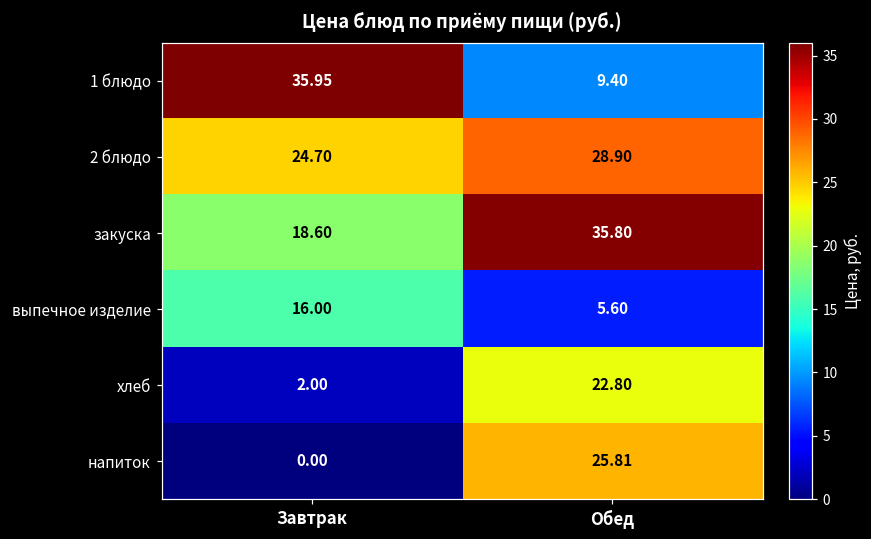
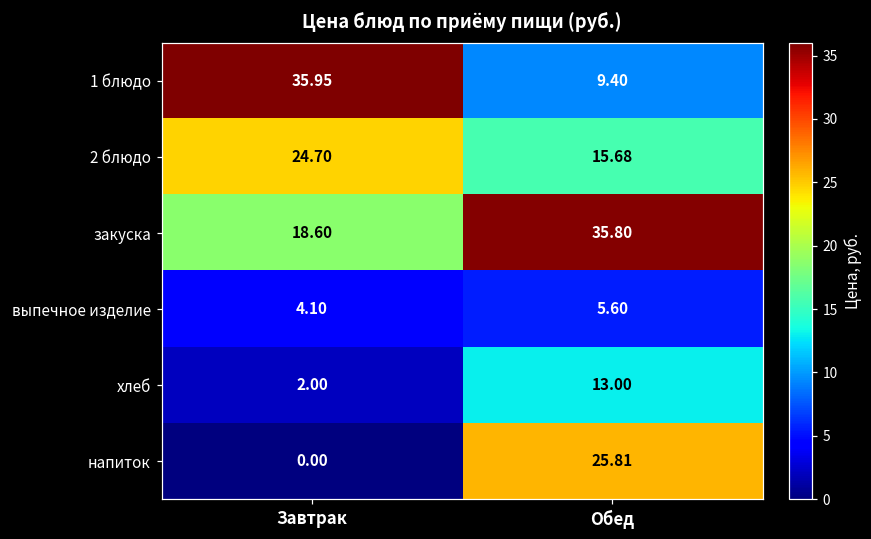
  {
    "1 блюдо": {
      "Завтрак": 35.95,
      "Обед": 9.40
    },
    "2 блюдо": {
      "Завтрак": 24.70,
-     "Обед": 28.90
+     "Обед": 15.68
    },
    "закуска": {
      "Завтрак": 18.60,
      "Обед": 35.80
    },
    "выпечное изделие": {
-     "Завтрак": 16.00,
+     "Завтрак": 4.10,
      "Обед": 5.60
    },
    "хлеб": {
      "Завтрак": 2.00,
-     "Обед": 22.80
+     "Обед": 13.00
    },
    "напиток": {
      "Завтрак": 0.00,
      "Обед": 25.81
    }
  }
